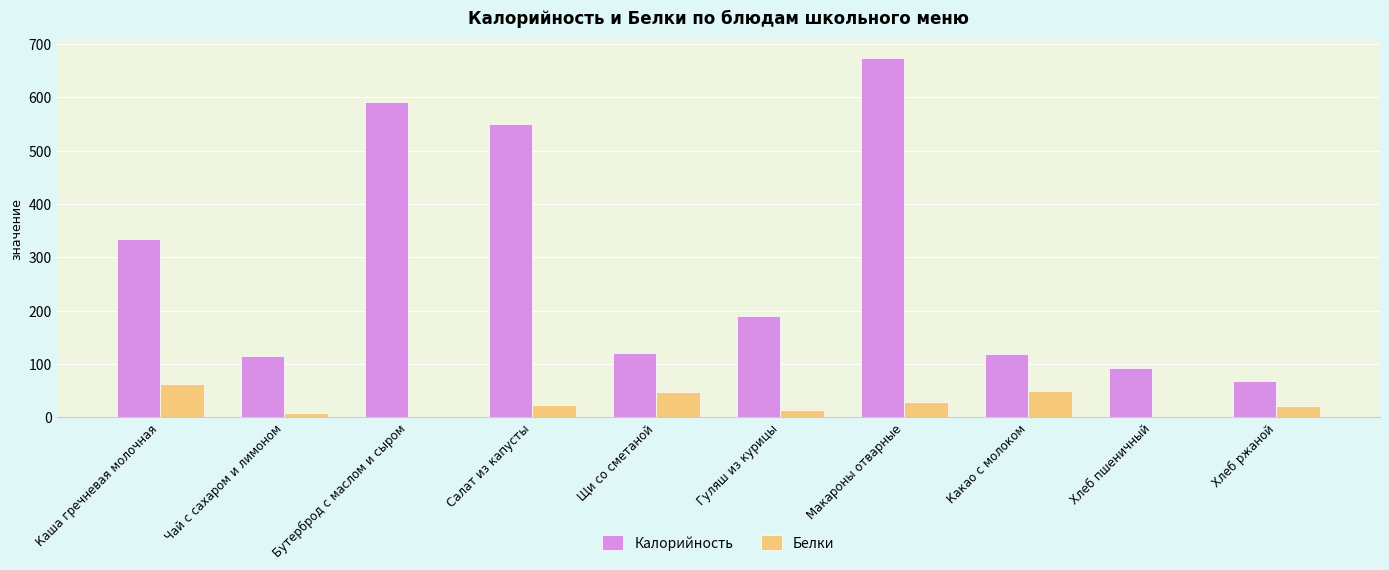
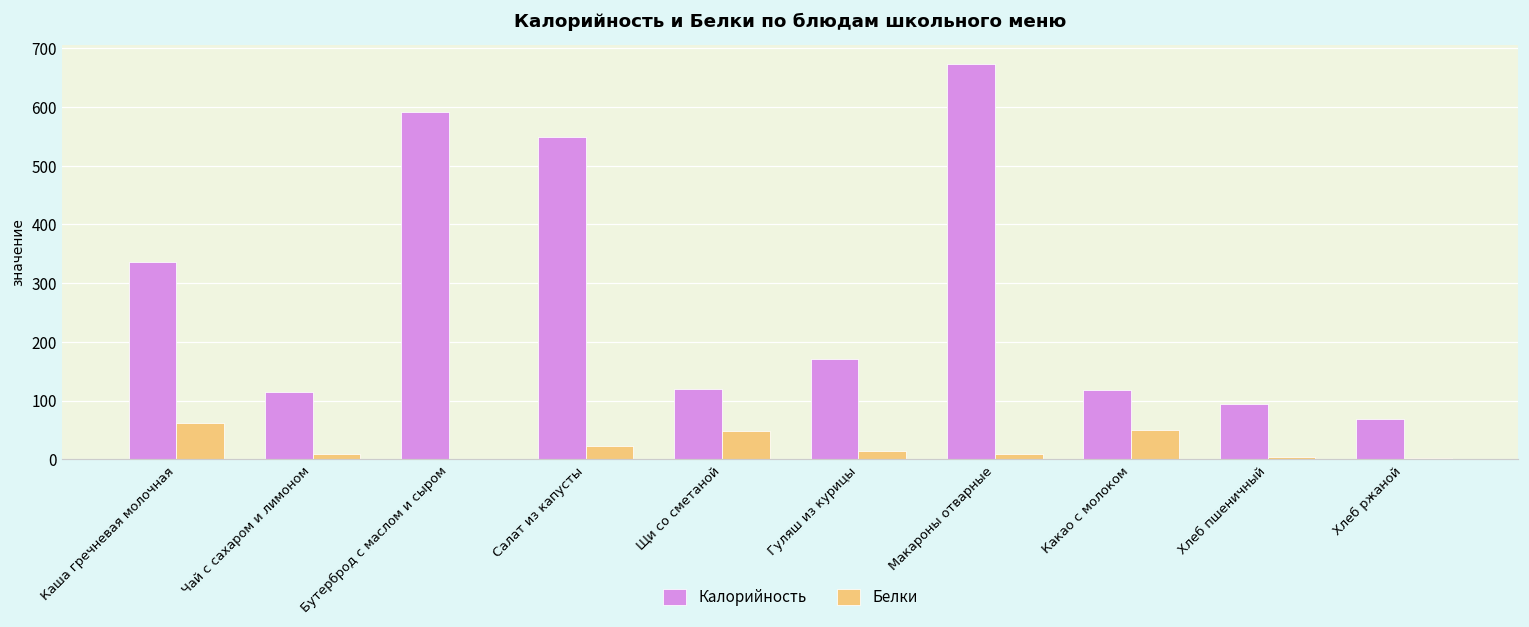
  {
    "Калорийность": {
      "Каша гречневая молочная": 340,
      "Чай с сахаром и лимоном": 110,
      "Бутерброд с маслом и сыром": 590,
      "Салат из капусты": 550,
      "Щи со сметаной": 120,
-     "Гуляш из курицы": 190,
+     "Гуляш из курицы": 170,
      "Макароны отварные": 670,
      "Какао с молоком": 120,
      "Хлеб пшеничный": 90,
      "Хлеб ржаной": 70
    },
    "Белки": {
      "Каша гречневая молочная": 60,
      "Чай с сахаром и лимоном": 10,
      "Салат из капусты": 20,
      "Щи со сметаной": 50,
      "Гуляш из курицы": 10,
-     "Макароны отварные": 30,
+     "Макароны отварные": 10,
      "Какао с молоком": 50,
-     "Хлеб ржаной": 20
+     "Хлеб ржаной": 0
    }
  }
